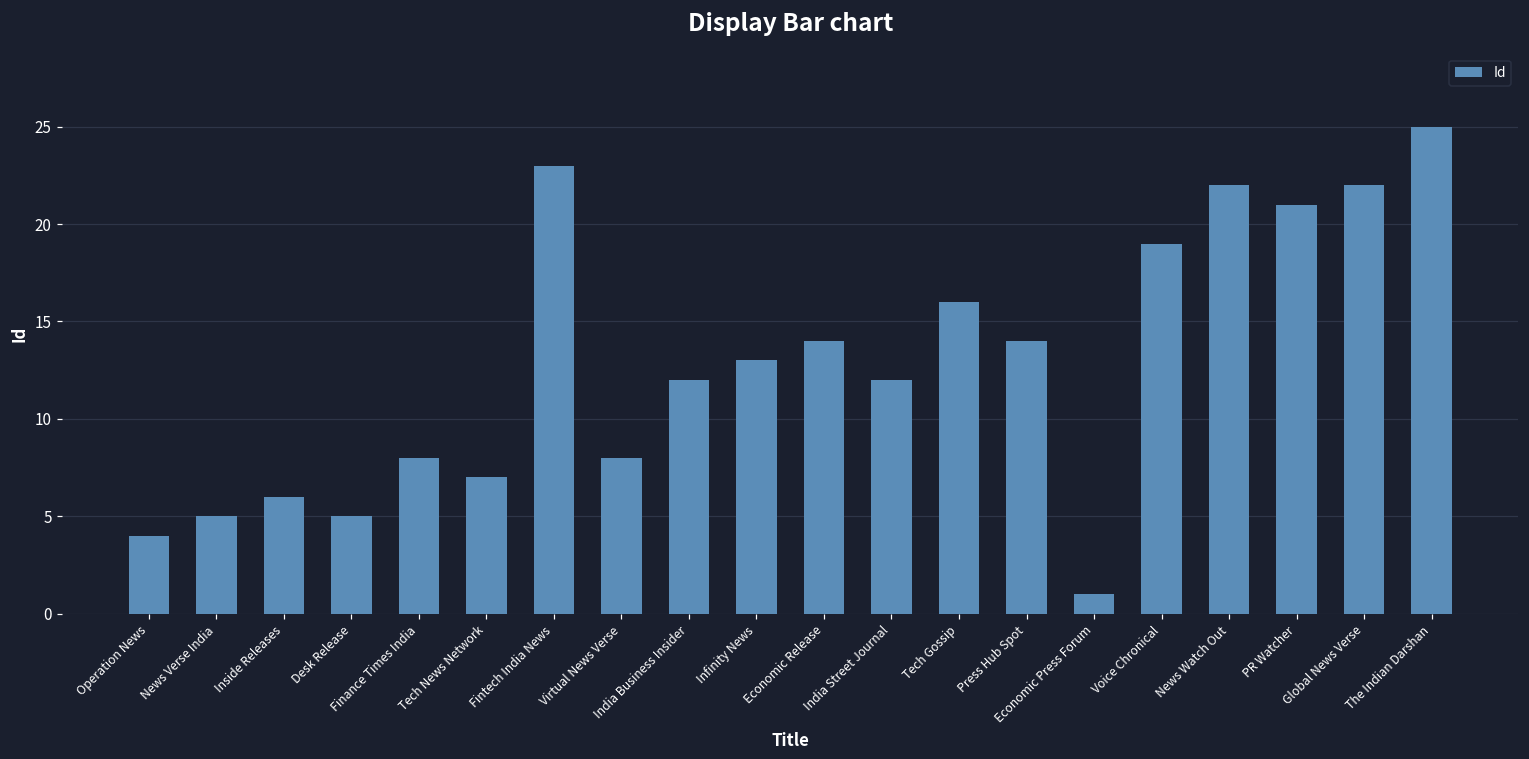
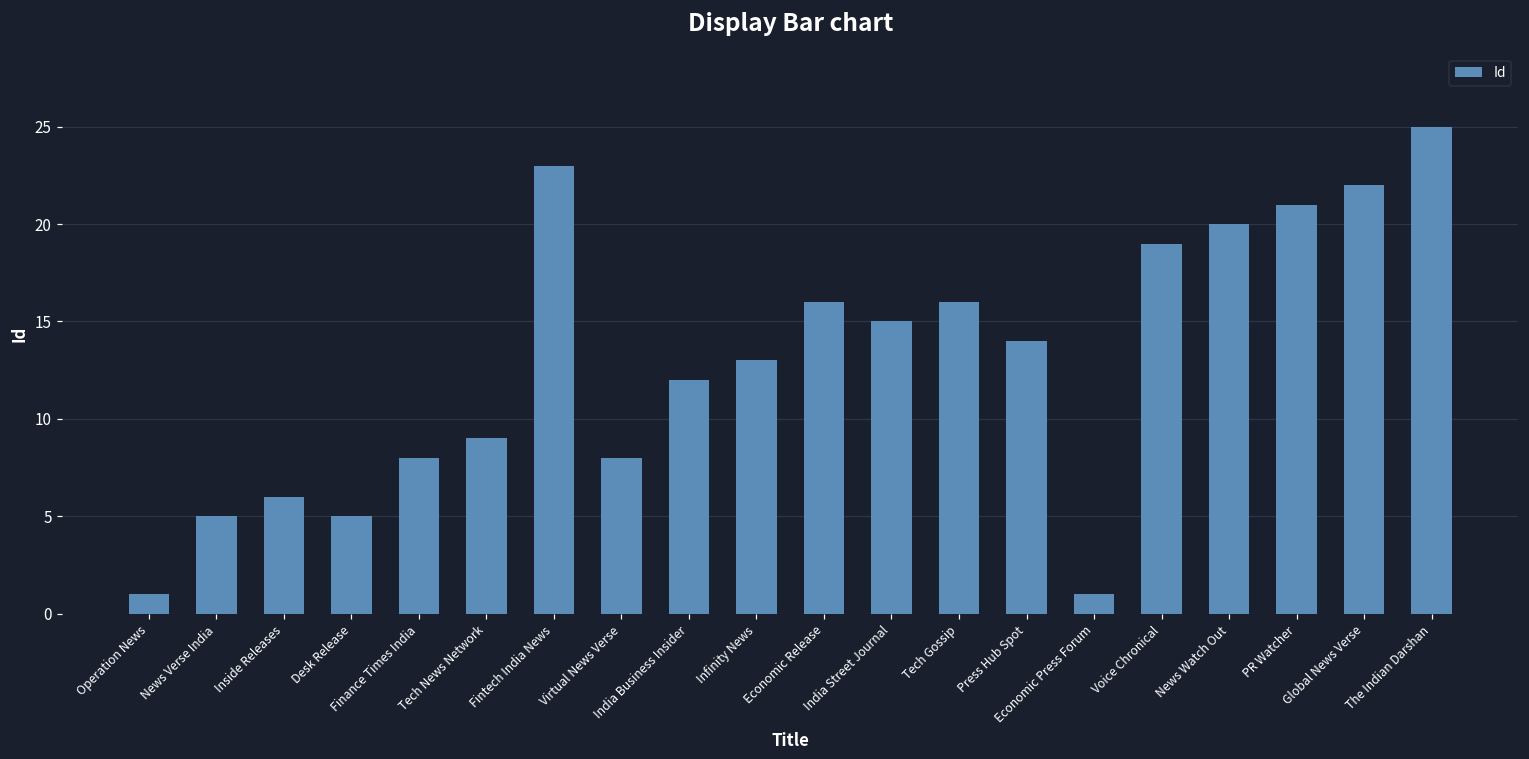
  {
-   "Operation News": 4,
+   "Operation News": 1,
    "News Verse India": 5,
    "Inside Releases": 6,
    "Desk Release": 5,
    "Finance Times India": 8,
-   "Tech News Network": 7,
+   "Tech News Network": 9,
    "Fintech India News": 23,
    "Virtual News Verse": 8,
    "India Business Insider": 12,
    "Infinity News": 13,
-   "Economic Release": 14,
-   "India Street Journal": 12,
+   "Economic Release": 16,
+   "India Street Journal": 15,
    "Tech Gossip": 16,
    "Press Hub Spot": 14,
    "Economic Press Forum": 1,
    "Voice Chronical": 19,
-   "News Watch Out": 22,
+   "News Watch Out": 20,
    "PR Watcher": 21,
    "Global News Verse": 22,
    "The Indian Darshan": 25
  }
